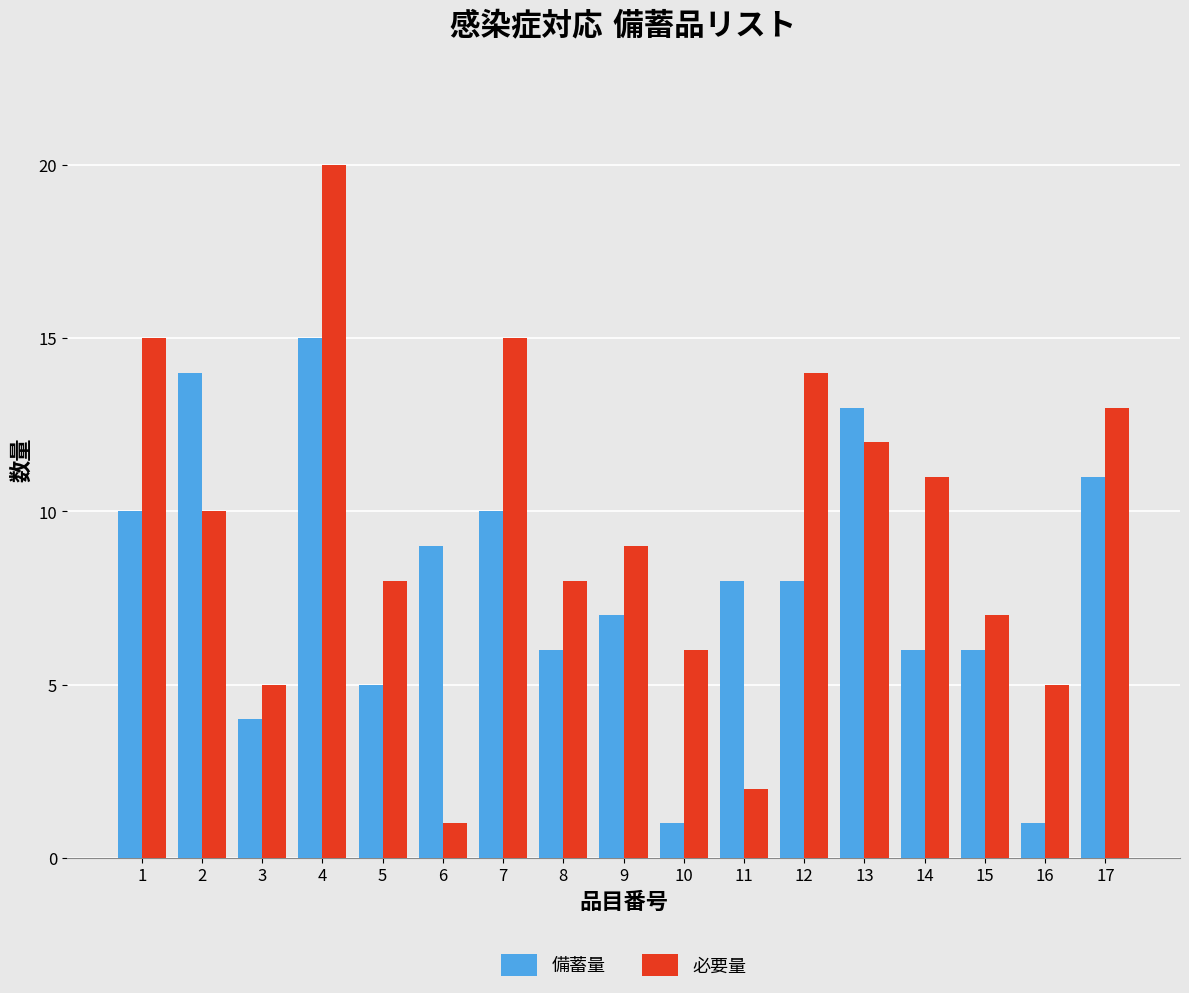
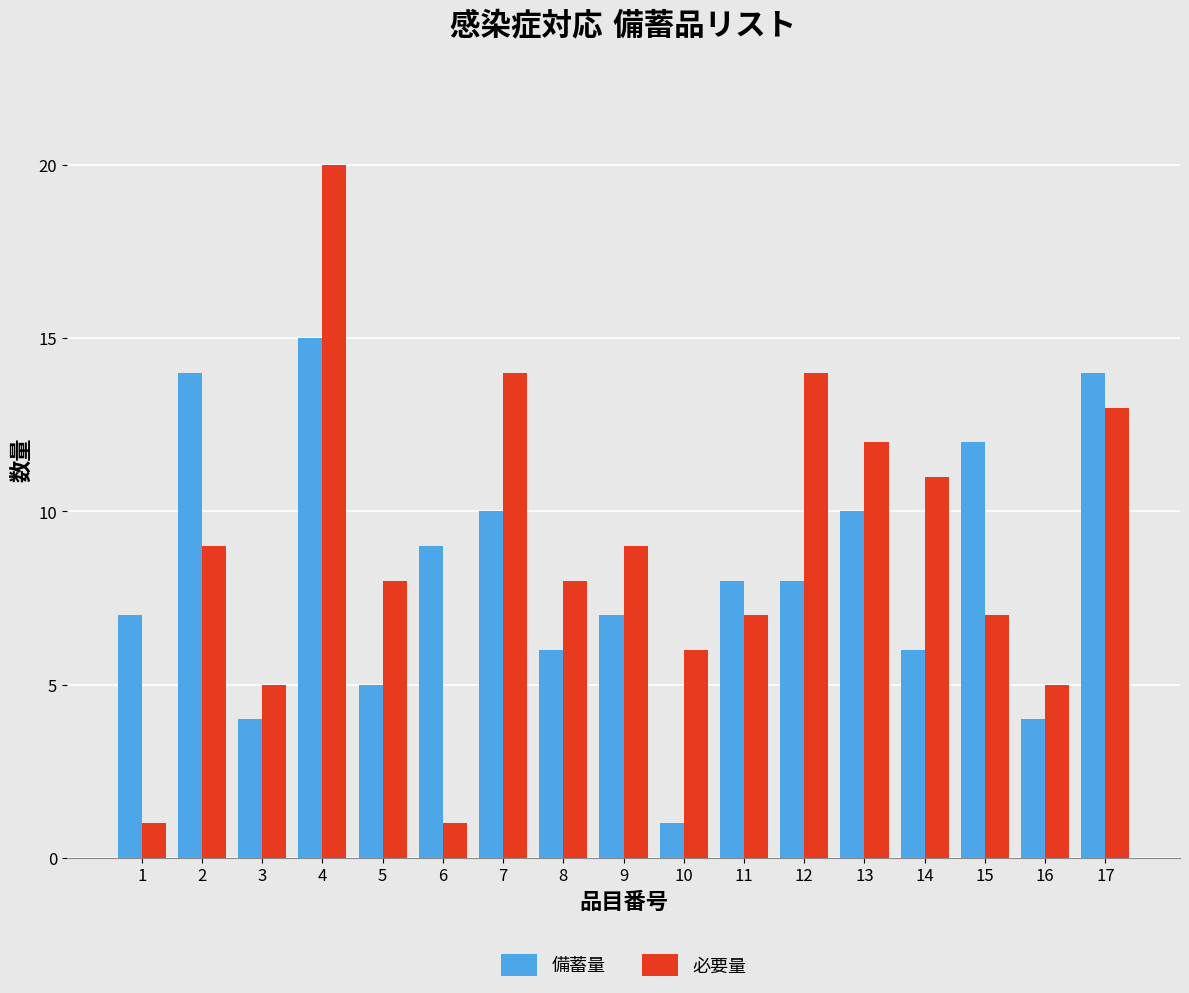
  {
    "備蓄量": {
-     "1": 10,
+     "1": 7,
      "2": 14,
      "3": 4,
      "4": 15,
      "5": 5,
      "6": 9,
      "7": 10,
      "8": 6,
      "9": 7,
      "10": 1,
      "11": 8,
      "12": 8,
-     "13": 13,
+     "13": 10,
      "14": 6,
-     "15": 6,
-     "16": 1,
-     "17": 11
+     "15": 12,
+     "16": 4,
+     "17": 14
    },
    "必要量": {
-     "1": 15,
-     "2": 10,
+     "1": 1,
+     "2": 9,
      "3": 5,
      "4": 20,
      "5": 8,
      "6": 1,
-     "7": 15,
+     "7": 14,
      "8": 8,
      "9": 9,
      "10": 6,
-     "11": 2,
+     "11": 7,
      "12": 14,
      "13": 12,
      "14": 11,
      "15": 7,
      "16": 5,
      "17": 13
    }
  }
